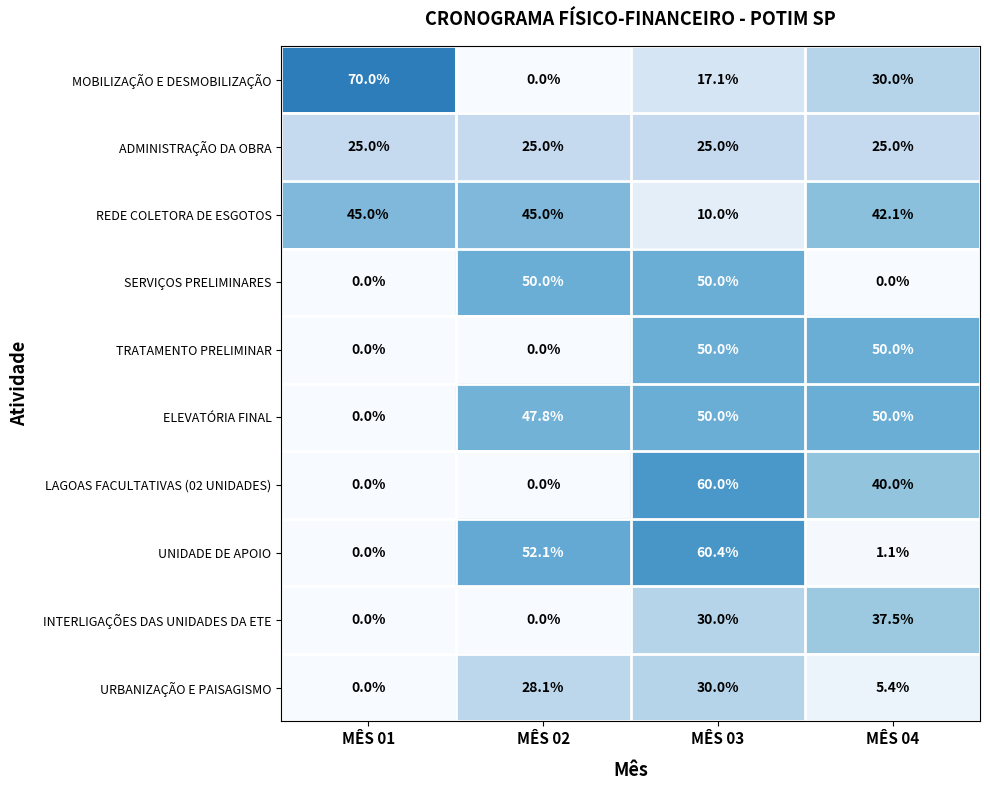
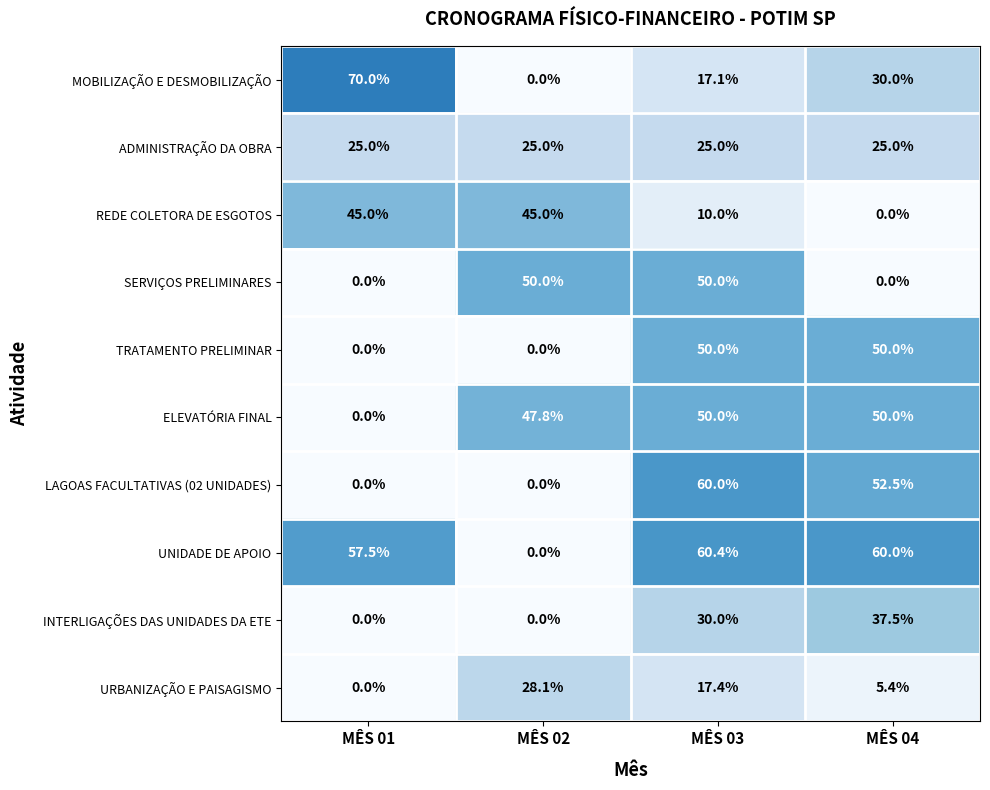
  {
    "MOBILIZAÇÃO E DESMOBILIZAÇÃO": {
      "MÊS 01": "70.0%",
      "MÊS 02": "0.0%",
      "MÊS 03": "17.1%",
      "MÊS 04": "30.0%"
    },
    "ADMINISTRAÇÃO DA OBRA": {
      "MÊS 01": "25.0%",
      "MÊS 02": "25.0%",
      "MÊS 03": "25.0%",
      "MÊS 04": "25.0%"
    },
    "REDE COLETORA DE ESGOTOS": {
      "MÊS 01": "45.0%",
      "MÊS 02": "45.0%",
      "MÊS 03": "10.0%",
-     "MÊS 04": "42.1%"
+     "MÊS 04": "0.0%"
    },
    "SERVIÇOS PRELIMINARES": {
      "MÊS 01": "0.0%",
      "MÊS 02": "50.0%",
      "MÊS 03": "50.0%",
      "MÊS 04": "0.0%"
    },
    "TRATAMENTO PRELIMINAR": {
      "MÊS 01": "0.0%",
      "MÊS 02": "0.0%",
      "MÊS 03": "50.0%",
      "MÊS 04": "50.0%"
    },
    "ELEVATÓRIA FINAL": {
      "MÊS 01": "0.0%",
      "MÊS 02": "47.8%",
      "MÊS 03": "50.0%",
      "MÊS 04": "50.0%"
    },
    "LAGOAS FACULTATIVAS (02 UNIDADES)": {
      "MÊS 01": "0.0%",
      "MÊS 02": "0.0%",
      "MÊS 03": "60.0%",
-     "MÊS 04": "40.0%"
+     "MÊS 04": "52.5%"
    },
    "UNIDADE DE APOIO": {
-     "MÊS 01": "0.0%",
-     "MÊS 02": "52.1%",
+     "MÊS 01": "57.5%",
+     "MÊS 02": "0.0%",
      "MÊS 03": "60.4%",
-     "MÊS 04": "1.1%"
+     "MÊS 04": "60.0%"
    },
    "INTERLIGAÇÕES DAS UNIDADES DA ETE": {
      "MÊS 01": "0.0%",
      "MÊS 02": "0.0%",
      "MÊS 03": "30.0%",
      "MÊS 04": "37.5%"
    },
    "URBANIZAÇÃO E PAISAGISMO": {
      "MÊS 01": "0.0%",
      "MÊS 02": "28.1%",
-     "MÊS 03": "30.0%",
+     "MÊS 03": "17.4%",
      "MÊS 04": "5.4%"
    }
  }
